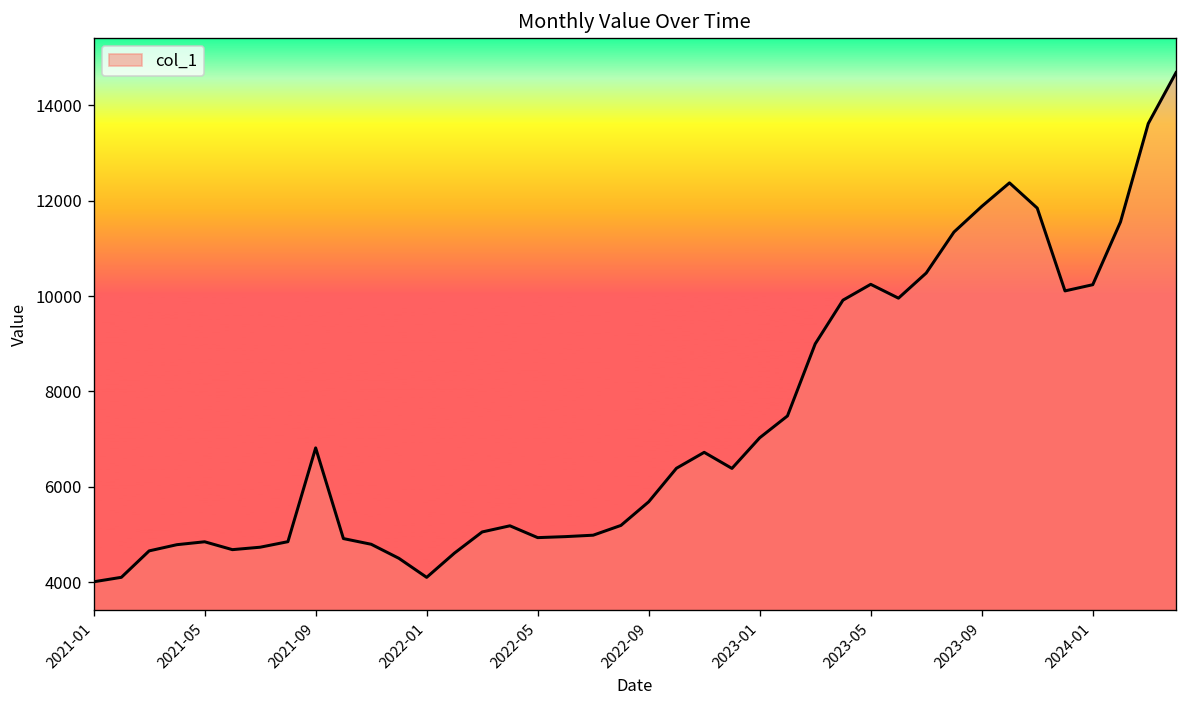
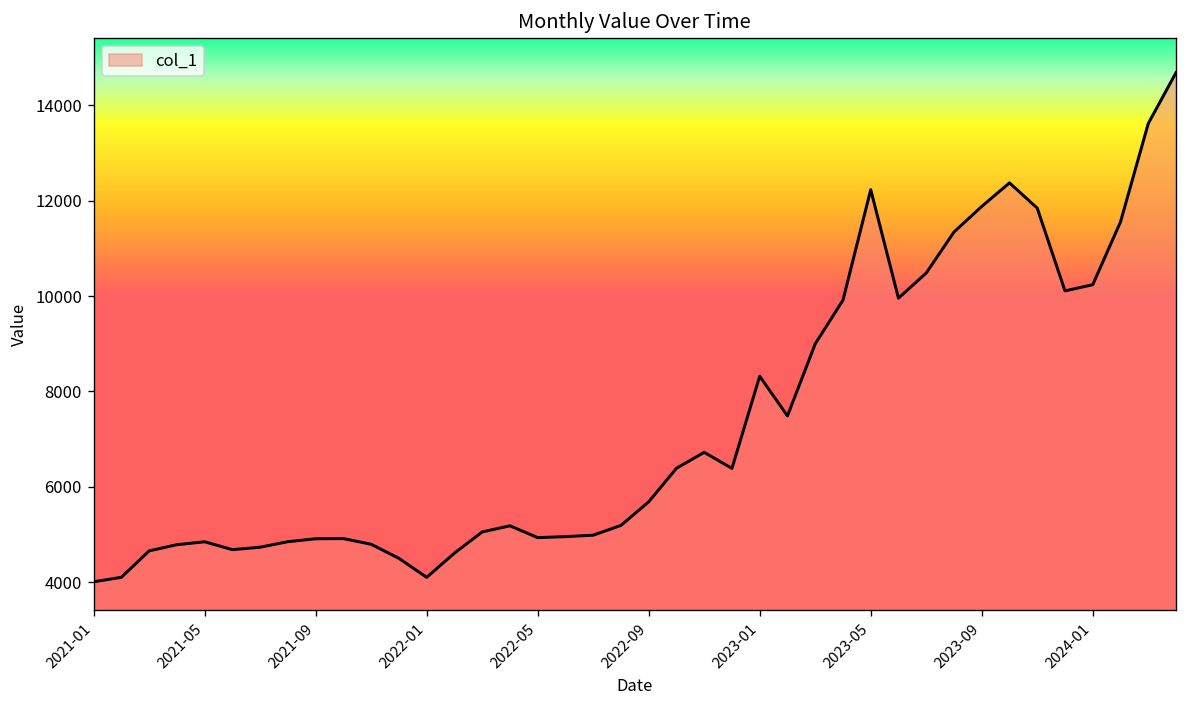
  {
    "2021-01": 4000,
    "2021-05": 4800,
-   "2021-09": 6800,
+   "2021-09": 4900,
    "2022-01": 4100,
    "2022-05": 4900,
    "2022-09": 5700,
-   "2023-01": 7000,
-   "2023-05": 10200,
+   "2023-01": 8300,
+   "2023-05": 12200,
    "2023-09": 11900,
    "2024-01": 10200
  }
